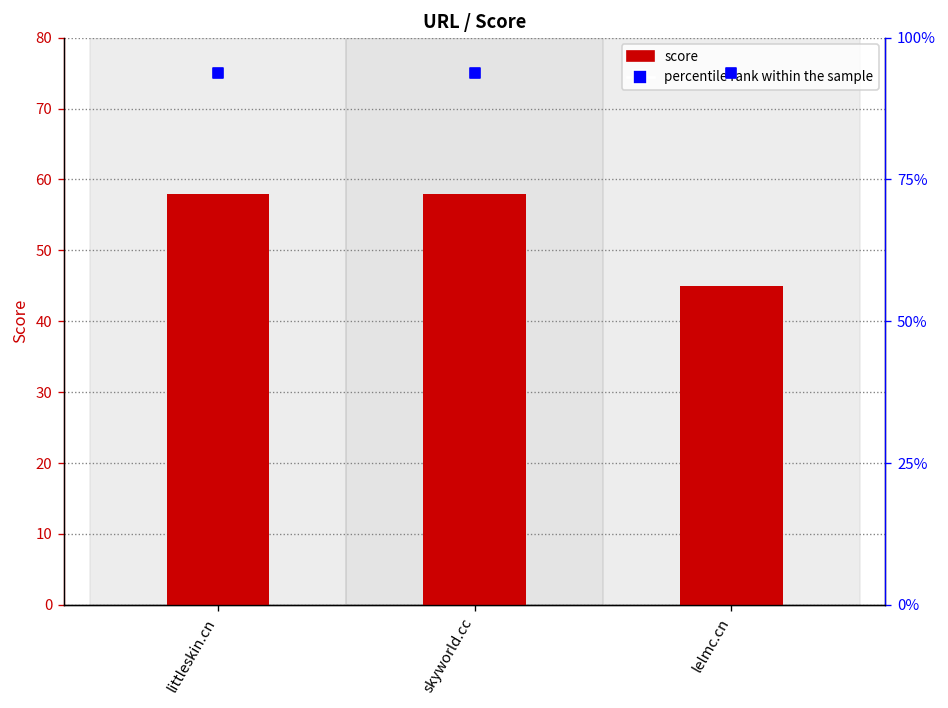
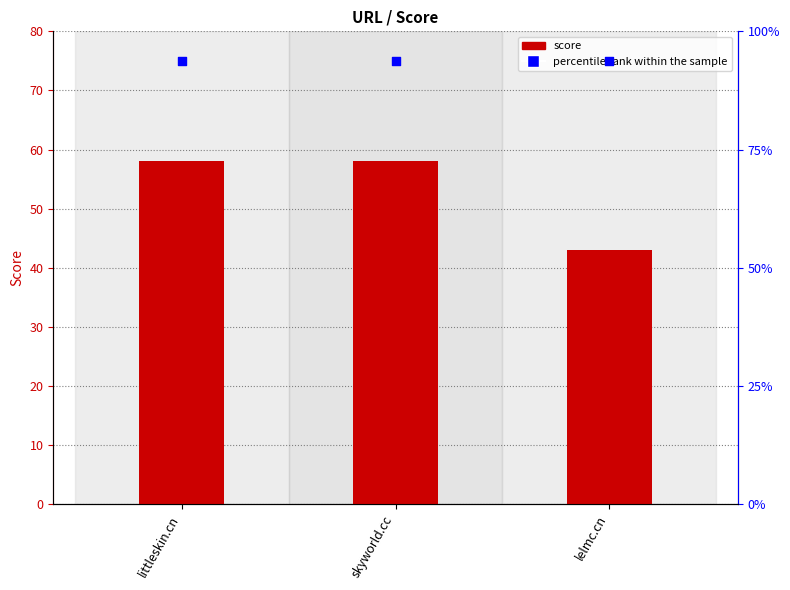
  {
    "score": {
      "littleskin.cn": 58,
      "skyworld.cc": 58,
-     "lelmc.cn": 45
+     "lelmc.cn": 43
    }
  }
